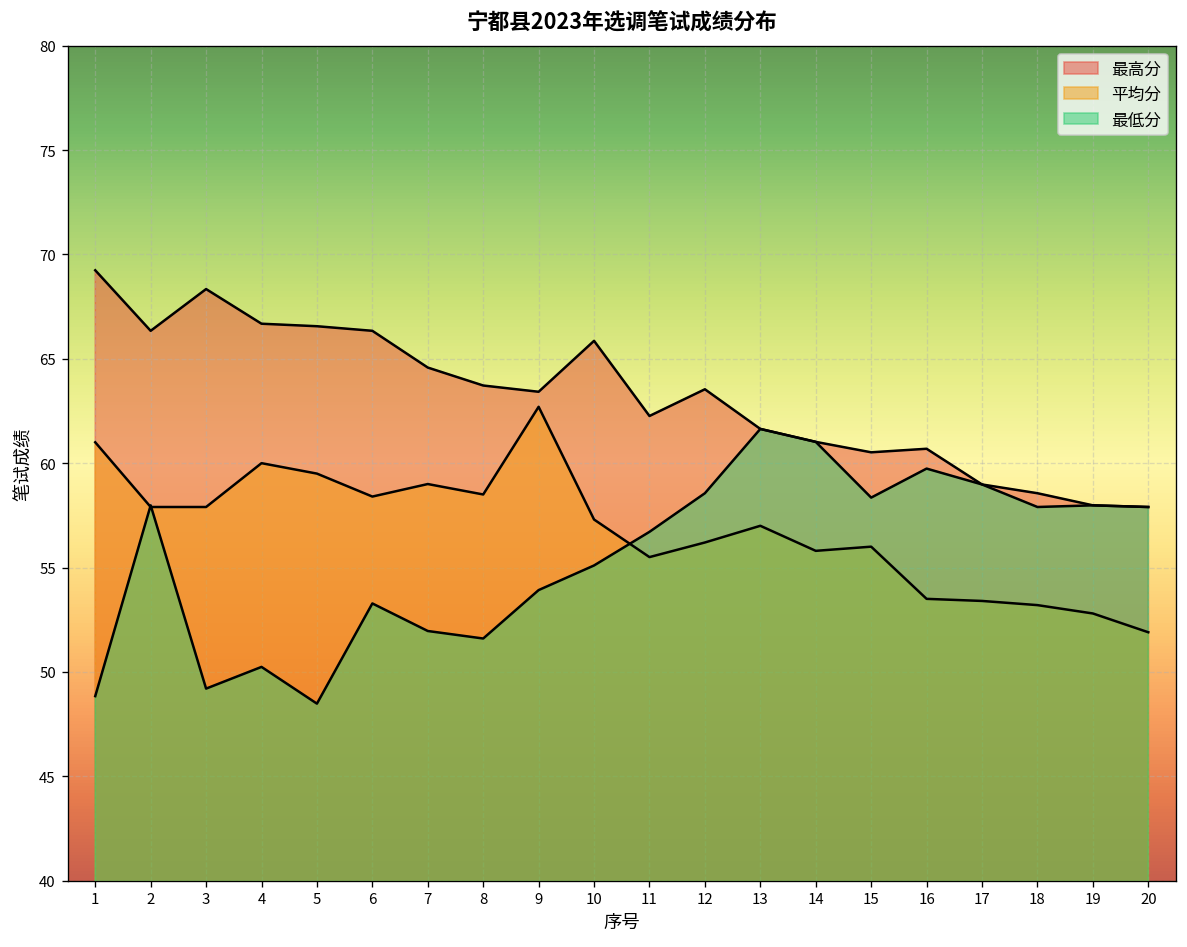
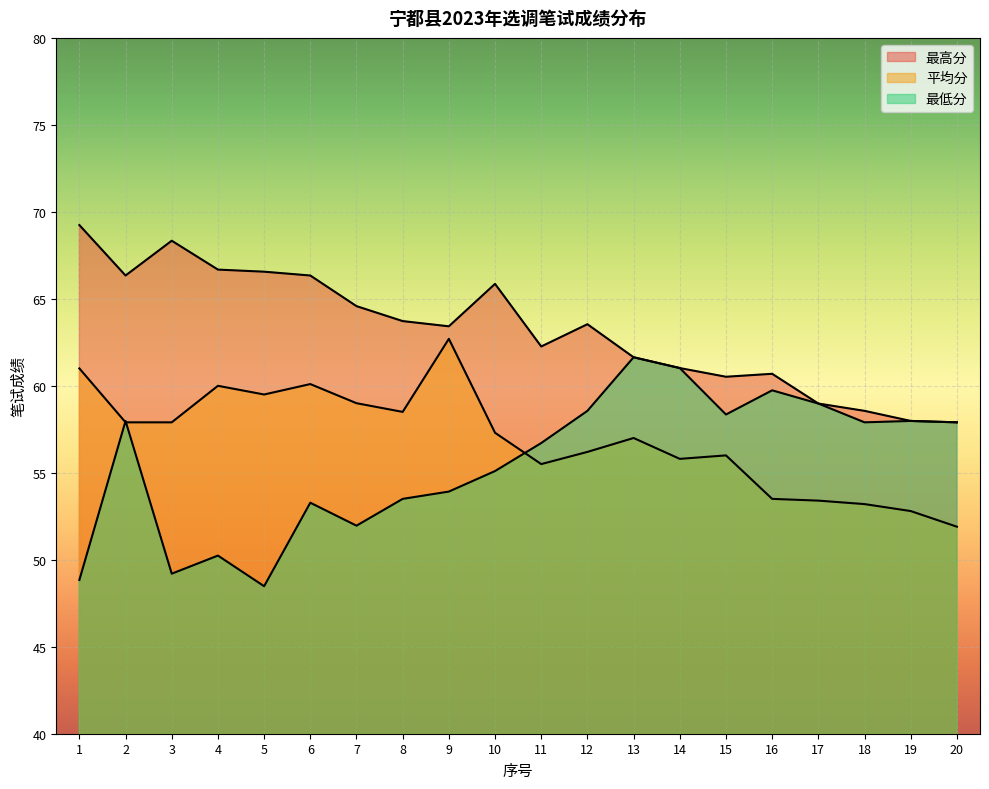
  {
    "最高分": {
      "1": 69.2,
      "2": 66.3,
      "3": 68.3,
      "4": 66.7,
      "5": 66.6,
      "6": 66.3,
      "7": 64.6,
      "8": 63.7,
      "9": 63.4,
      "10": 65.9,
      "11": 62.3,
      "12": 63.5,
      "15": 60.5,
      "16": 60.7,
      "18": 58.6
    },
    "平均分": {
      "1": 61.0,
      "3": 57.9,
      "4": 60.0,
      "5": 59.5,
-     "6": 58.4,
+     "6": 60.1,
      "7": 59.0,
      "8": 58.5,
      "9": 62.7,
      "10": 57.3,
      "11": 55.5,
      "12": 56.2,
      "13": 57.0,
      "14": 55.8,
      "15": 56.0,
      "16": 53.5,
      "17": 53.4,
      "18": 53.2,
      "19": 52.8,
      "20": 51.9
    },
    "最低分": {
      "1": 48.8,
      "3": 49.2,
      "4": 50.2,
      "5": 48.5,
      "6": 53.3,
      "7": 52.0,
-     "8": 51.6,
+     "8": 53.5,
      "9": 53.9,
      "10": 55.1,
      "11": 56.7,
      "12": 58.6,
      "15": 58.4,
      "16": 59.7,
      "18": 57.9
    }
  }
